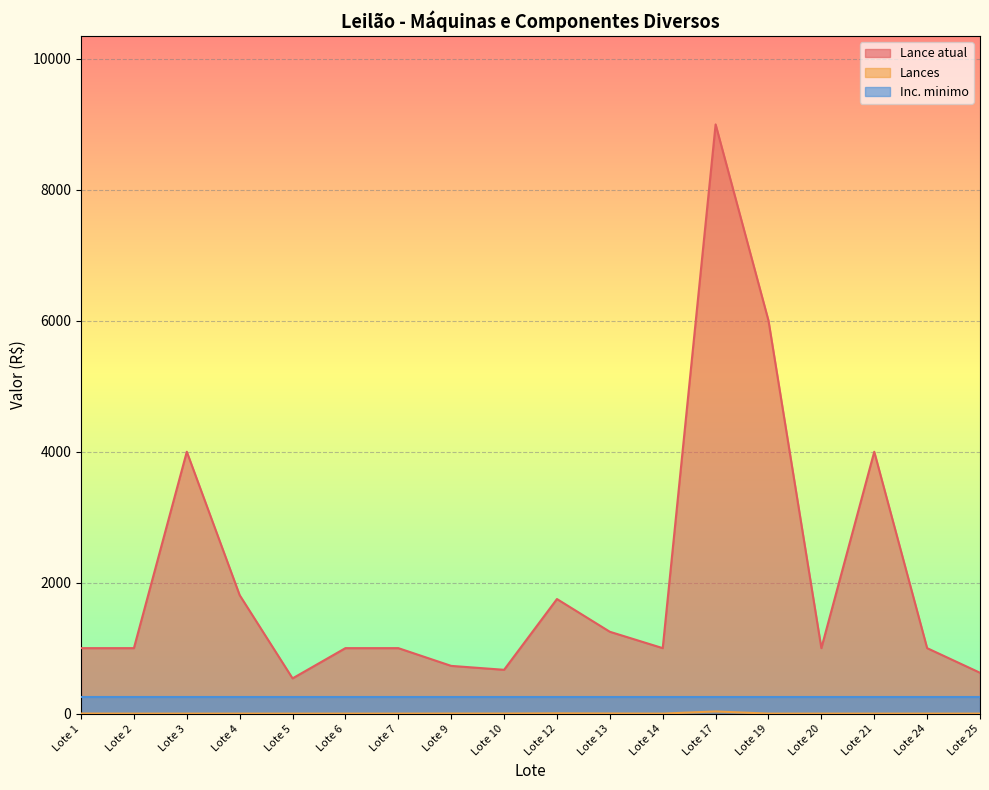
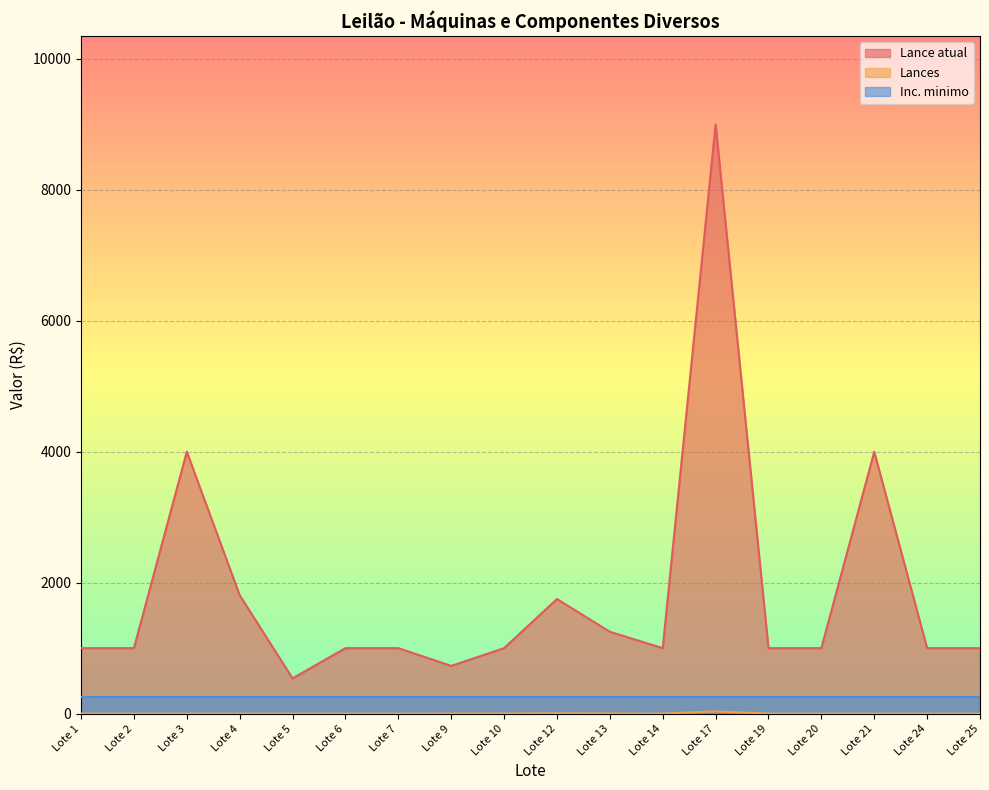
  {
    "Lance atual": {
      "Lote 1": 1000,
      "Lote 2": 1000,
      "Lote 3": 4000,
      "Lote 4": 1800,
      "Lote 5": 500,
      "Lote 6": 1000,
      "Lote 7": 1000,
      "Lote 9": 700,
-     "Lote 10": 700,
+     "Lote 10": 1000,
      "Lote 12": 1800,
      "Lote 13": 1300,
      "Lote 14": 1000,
      "Lote 17": 9000,
-     "Lote 19": 6000,
+     "Lote 19": 1000,
      "Lote 20": 1000,
      "Lote 21": 4000,
      "Lote 24": 1000,
-     "Lote 25": 600
+     "Lote 25": 1000
    },
    "Lances": {
      "Lote 1": 0,
      "Lote 2": 0,
      "Lote 3": 0,
      "Lote 4": 0,
      "Lote 5": 0,
      "Lote 6": 0,
      "Lote 7": 0,
      "Lote 9": 0,
      "Lote 10": 0,
      "Lote 12": 0,
      "Lote 13": 0,
      "Lote 14": 0,
      "Lote 17": 0,
      "Lote 19": 0,
      "Lote 20": 0,
      "Lote 21": 0,
      "Lote 24": 0,
      "Lote 25": 0
    },
    "Inc. minimo": {
      "Lote 1": 300,
      "Lote 2": 300,
      "Lote 3": 300,
      "Lote 4": 300,
      "Lote 5": 300,
      "Lote 6": 300,
      "Lote 7": 300,
      "Lote 9": 300,
      "Lote 10": 300,
      "Lote 12": 300,
      "Lote 13": 300,
      "Lote 14": 300,
      "Lote 17": 300,
      "Lote 19": 300,
      "Lote 20": 300,
      "Lote 21": 300,
      "Lote 24": 300,
      "Lote 25": 300
    }
  }
